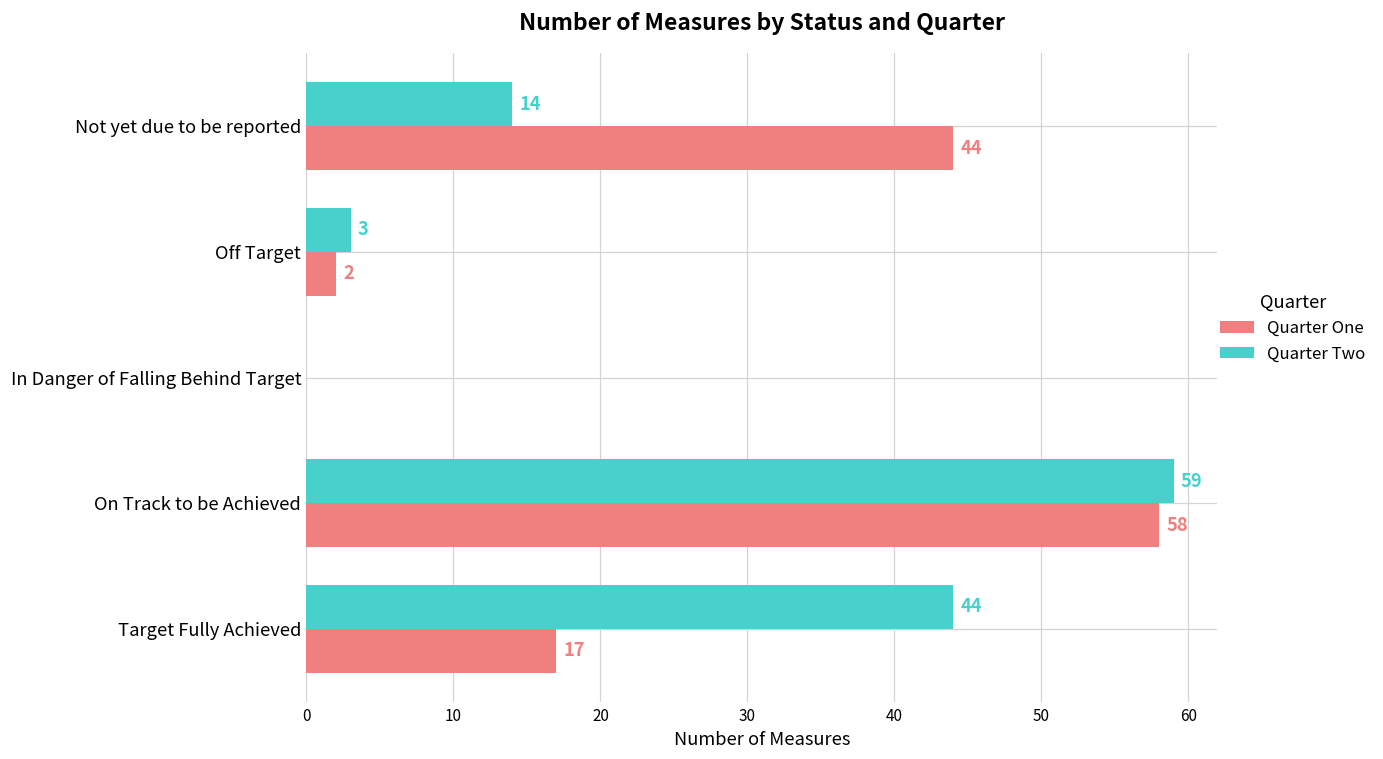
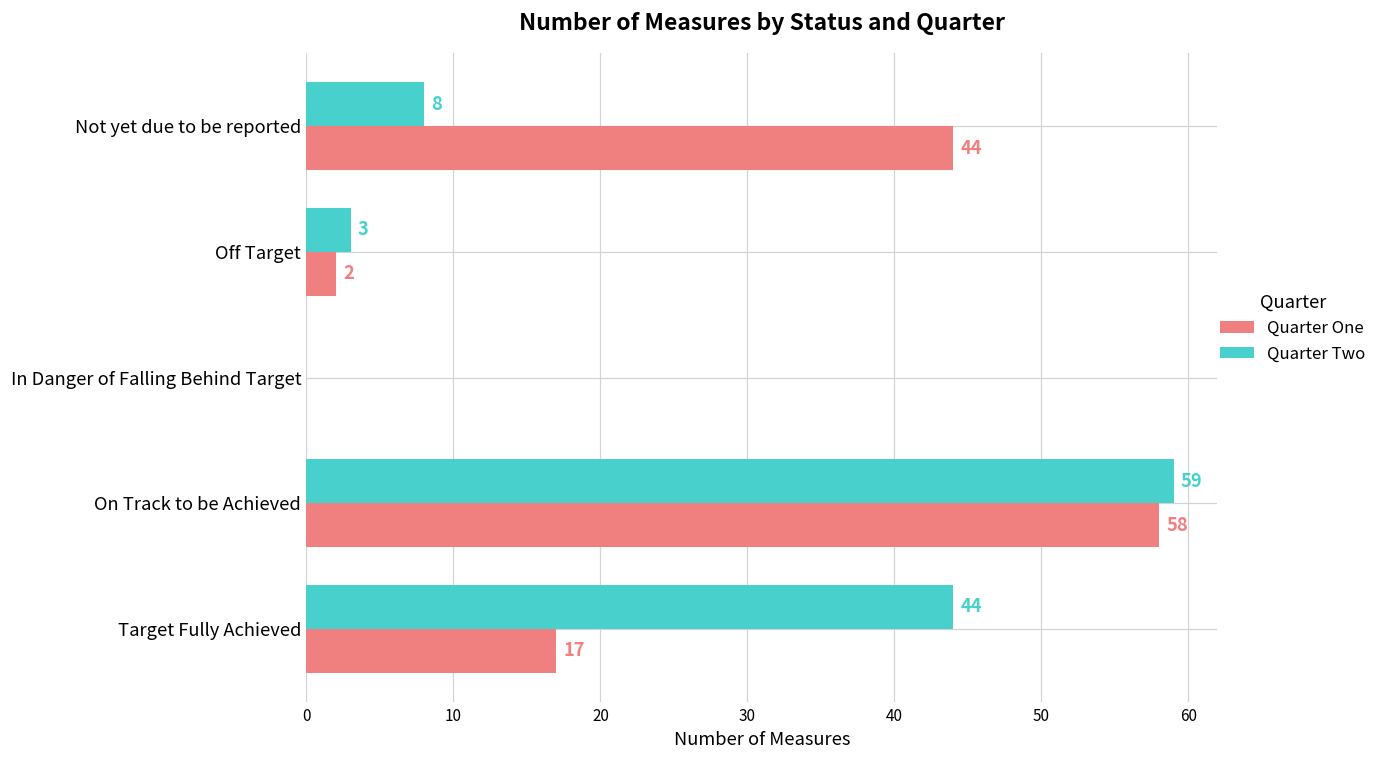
  {
    "Quarter One": {
      "Not yet due to be reported": 44,
      "Off Target": 2,
      "On Track to be Achieved": 58,
      "Target Fully Achieved": 17
    },
    "Quarter Two": {
-     "Not yet due to be reported": 14,
+     "Not yet due to be reported": 8,
      "Off Target": 3,
      "On Track to be Achieved": 59,
      "Target Fully Achieved": 44
    }
  }
